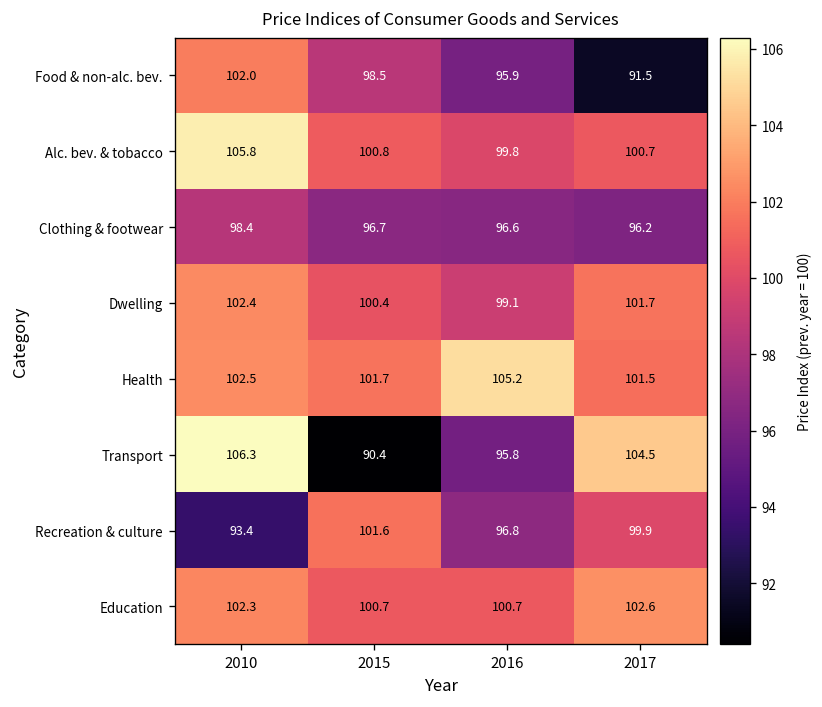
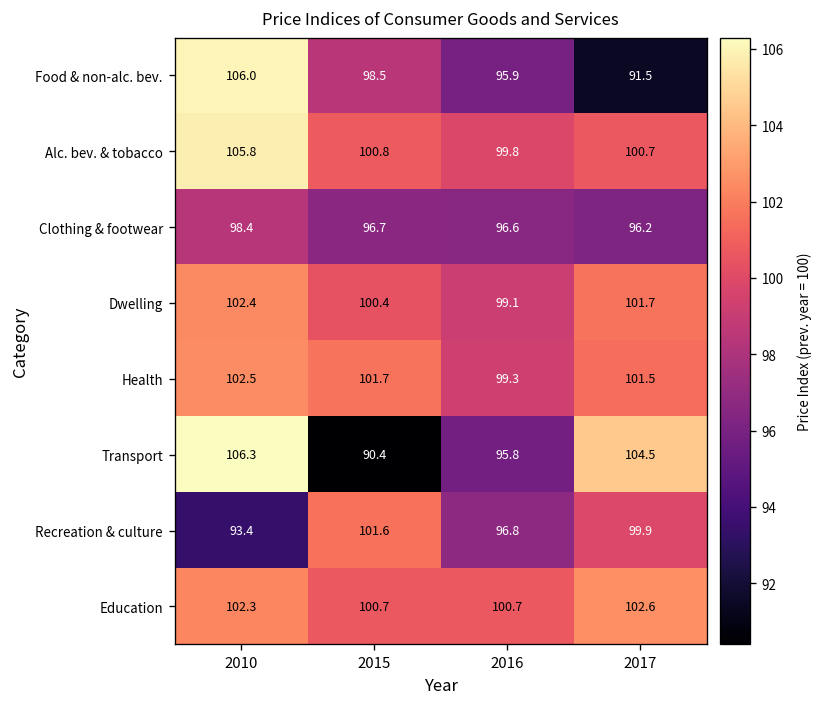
  {
    "Food & non-alc. bev.": {
-     "2010": 102.0,
+     "2010": 106.0,
      "2015": 98.5,
      "2016": 95.9,
      "2017": 91.5
    },
    "Alc. bev. & tobacco": {
      "2010": 105.8,
      "2015": 100.8,
      "2016": 99.8,
      "2017": 100.7
    },
    "Clothing & footwear": {
      "2010": 98.4,
      "2015": 96.7,
      "2016": 96.6,
      "2017": 96.2
    },
    "Dwelling": {
      "2010": 102.4,
      "2015": 100.4,
      "2016": 99.1,
      "2017": 101.7
    },
    "Health": {
      "2010": 102.5,
      "2015": 101.7,
-     "2016": 105.2,
+     "2016": 99.3,
      "2017": 101.5
    },
    "Transport": {
      "2010": 106.3,
      "2015": 90.4,
      "2016": 95.8,
      "2017": 104.5
    },
    "Recreation & culture": {
      "2010": 93.4,
      "2015": 101.6,
      "2016": 96.8,
      "2017": 99.9
    },
    "Education": {
      "2010": 102.3,
      "2015": 100.7,
      "2016": 100.7,
      "2017": 102.6
    }
  }
